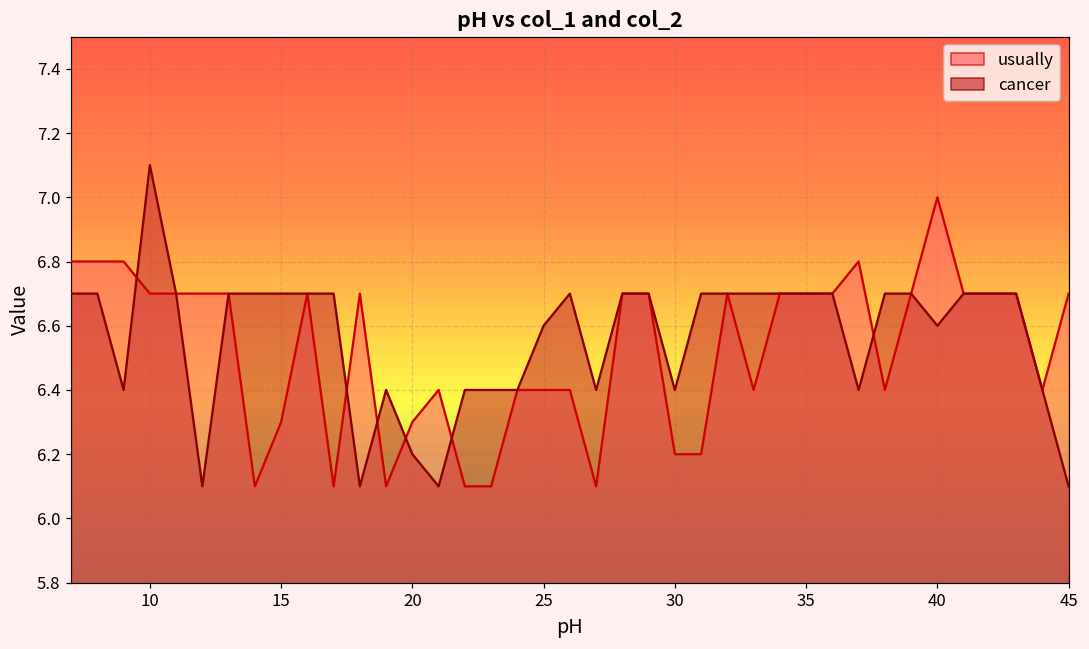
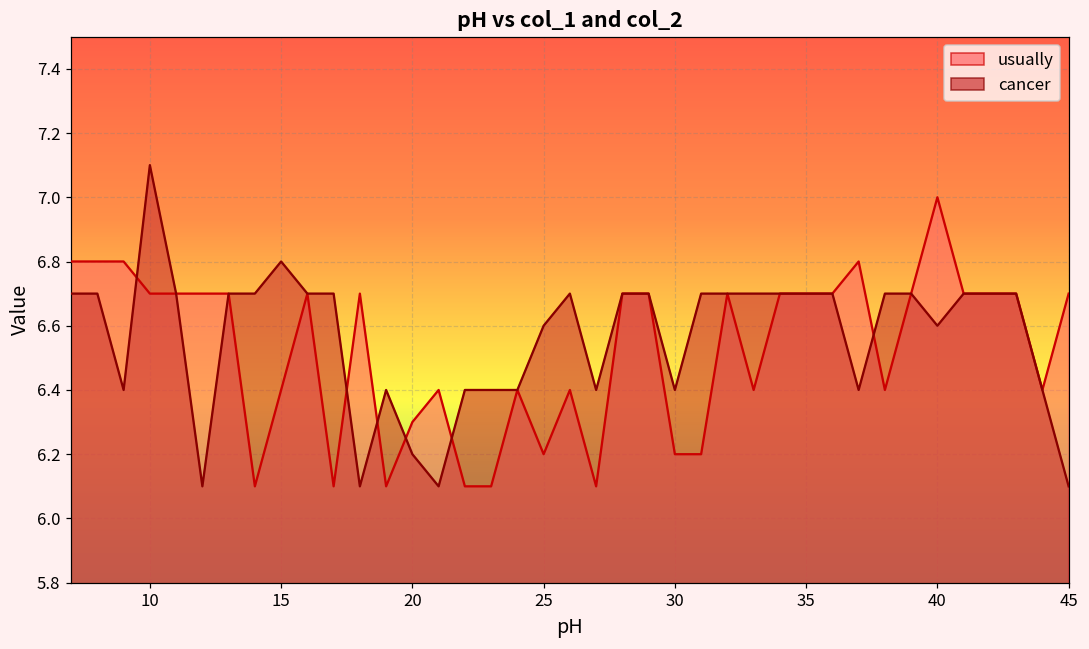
  {
    "usually": {
      "10": 6.7,
-     "15": 6.3,
+     "15": 6.4,
      "20": 6.3,
-     "25": 6.4,
+     "25": 6.2,
      "30": 6.2,
      "40": 7.0,
      "45": 6.7
    },
    "cancer": {
      "10": 7.1,
-     "15": 6.7,
+     "15": 6.8,
      "20": 6.2,
      "25": 6.6,
      "30": 6.4,
      "40": 6.6,
      "45": 6.1
    }
  }
